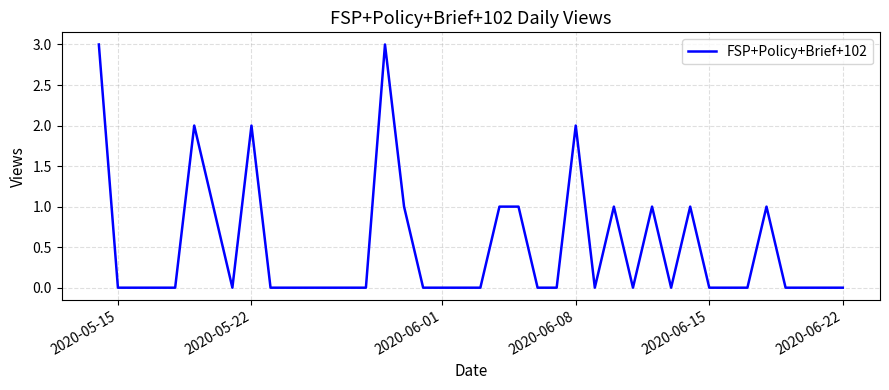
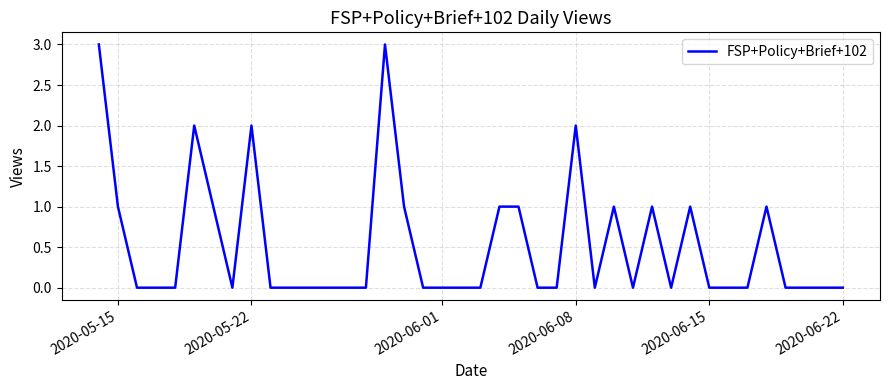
  {
-   "2020-05-15": 0,
+   "2020-05-15": 1,
    "2020-05-22": 2,
    "2020-06-01": 0,
    "2020-06-08": 2,
    "2020-06-15": 0,
    "2020-06-22": 0
  }
